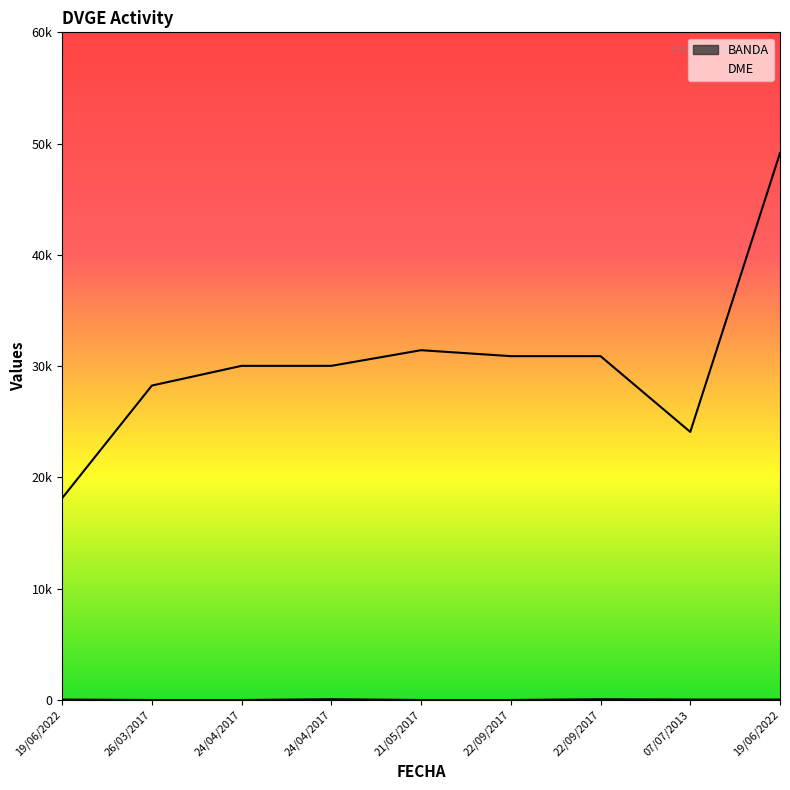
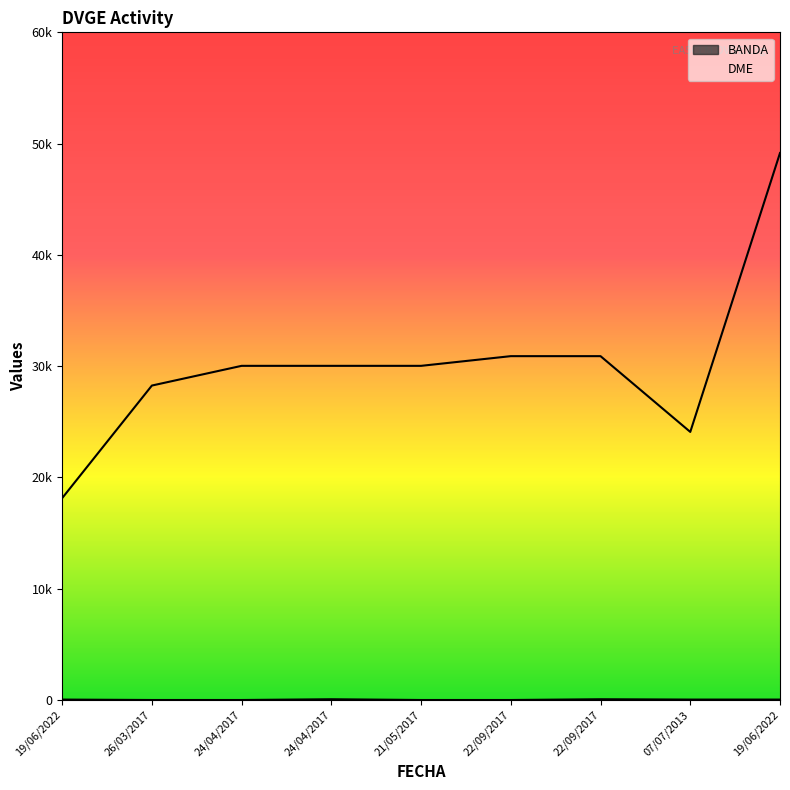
  {
    "BANDA": {
      "26/03/2017": 0,
      "21/05/2017": 0,
      "07/07/2013": 0
    },
    "DME": {
      "26/03/2017": 28300,
-     "21/05/2017": 31400,
+     "21/05/2017": 30000,
      "07/07/2013": 24100
    }
  }
